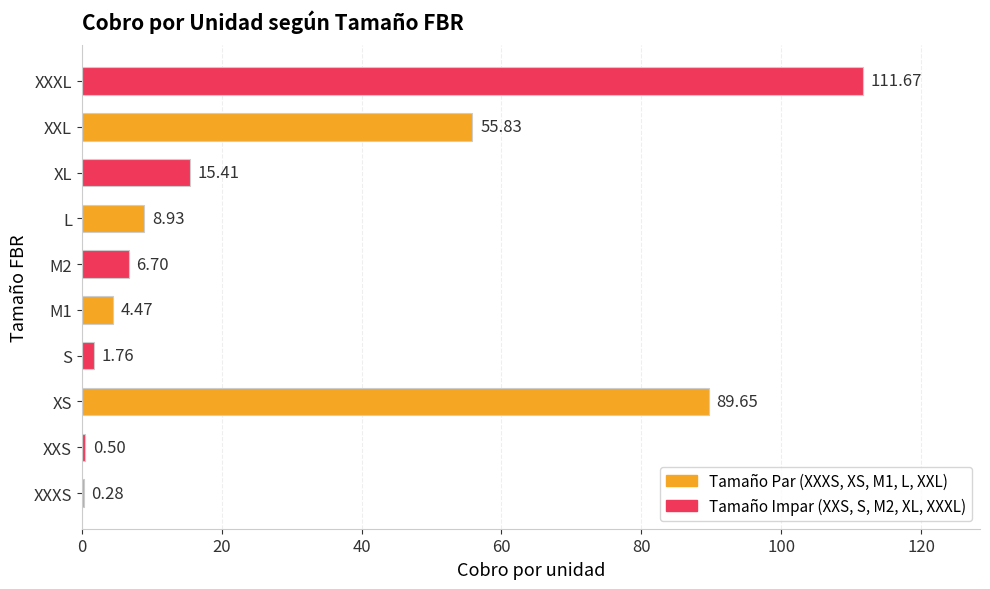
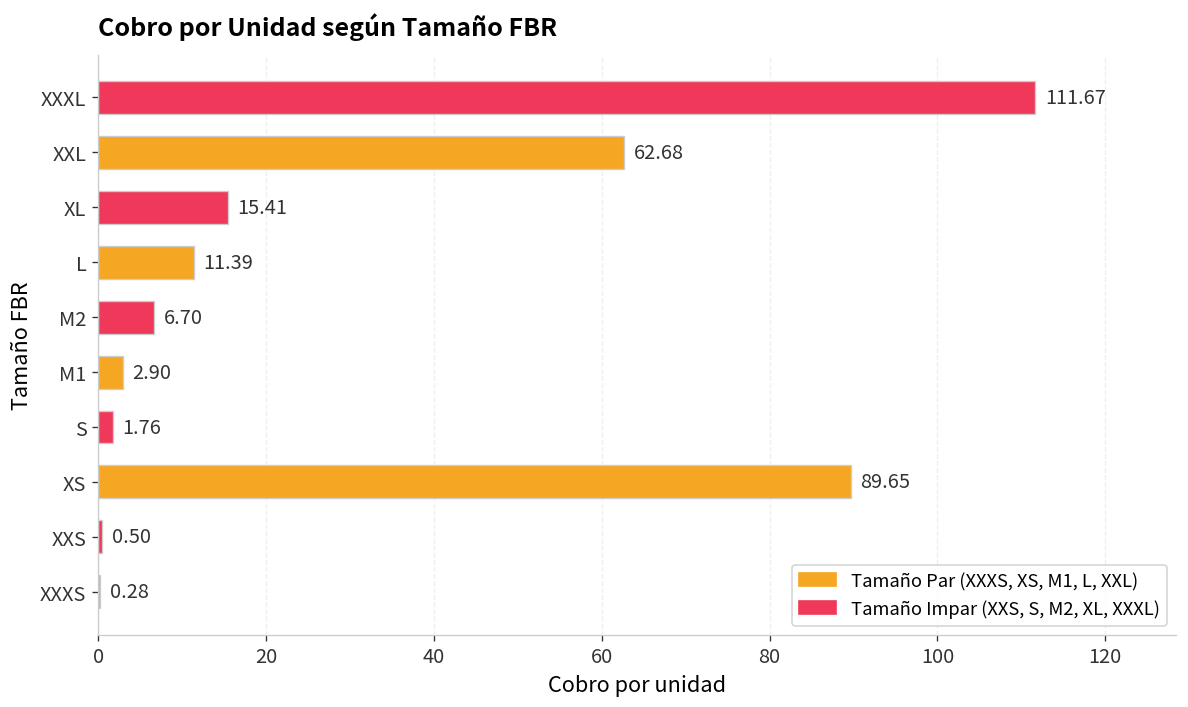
  {
    "XXXL": 111.67,
-   "XXL": 55.83,
+   "XXL": 62.68,
    "XL": 15.41,
-   "L": 8.93,
+   "L": 11.39,
    "M2": 6.70,
-   "M1": 4.47,
+   "M1": 2.90,
    "S": 1.76,
    "XS": 89.65,
    "XXS": 0.50,
    "XXXS": 0.28
  }
